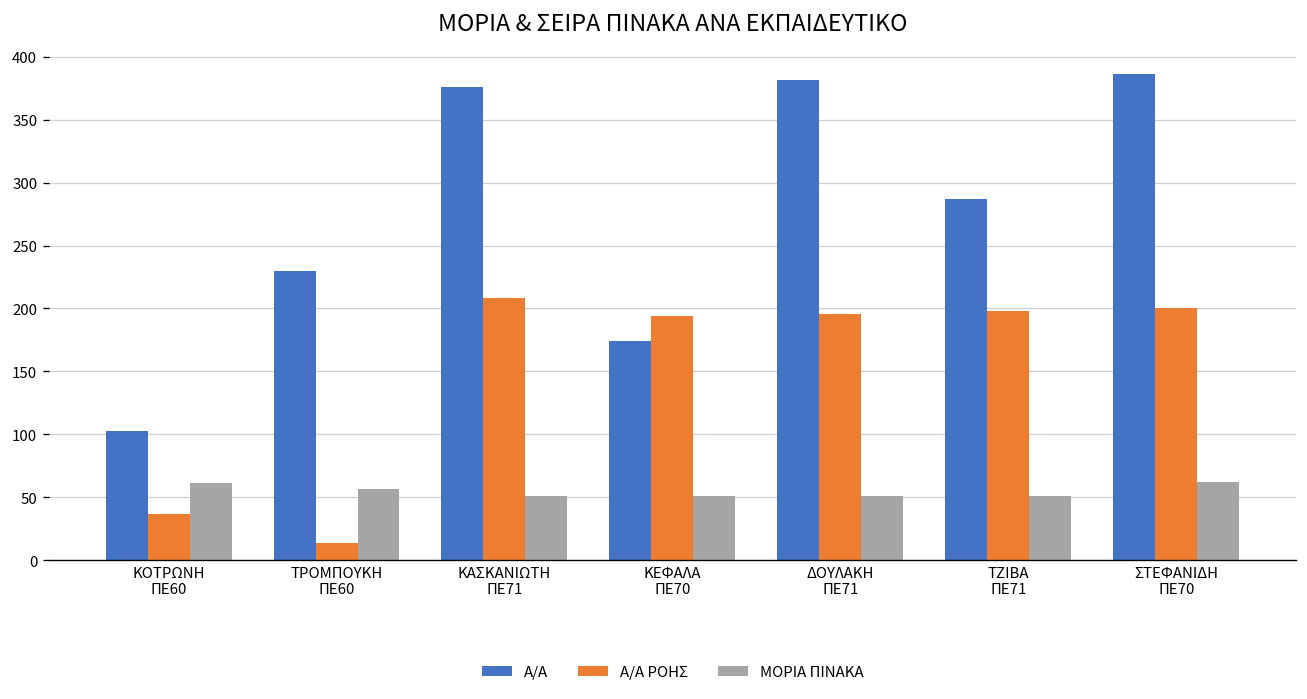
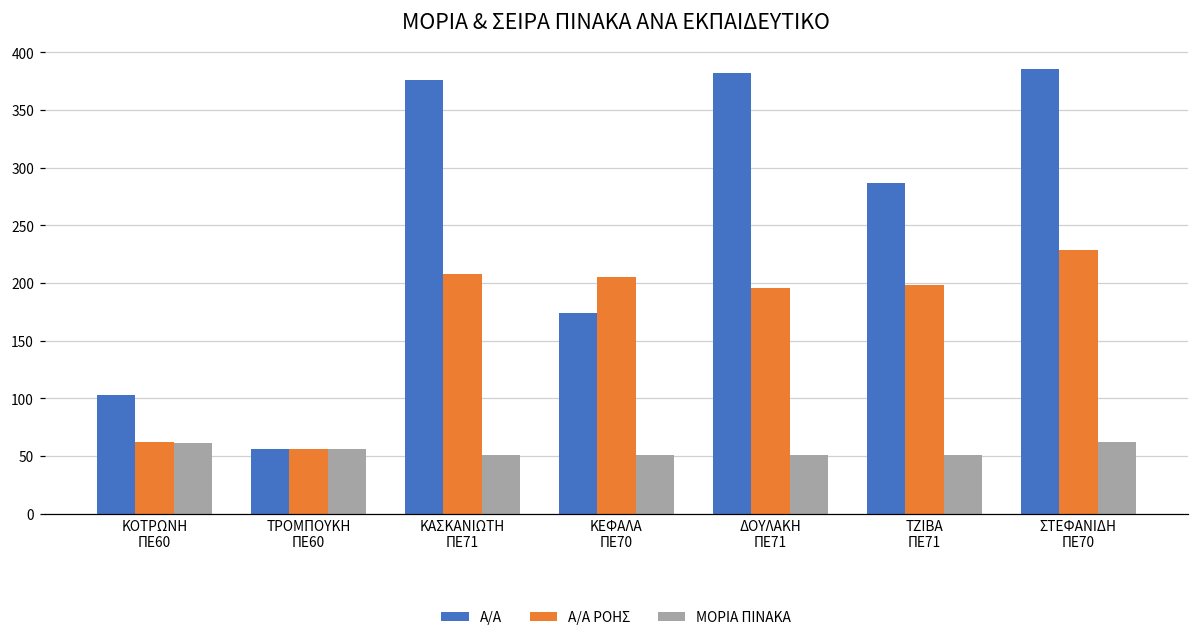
  {
    "Α/Α": {
      "ΚΟΤΡΩΝΗ ΠΕ60": 103,
-     "ΤΡΟΜΠΟΥΚΗ ΠΕ60": 230,
+     "ΤΡΟΜΠΟΥΚΗ ΠΕ60": 56,
      "ΚΑΣΚΑΝΙΩΤΗ ΠΕ71": 376,
      "ΚΕΦΑΛΑ ΠΕ70": 174,
      "ΔΟΥΛΑΚΗ ΠΕ71": 382,
      "ΤΖΙΒΑ ΠΕ71": 287,
      "ΣΤΕΦΑΝΙΔΗ ΠΕ70": 386
    },
    "Α/Α ΡΟΗΣ": {
-     "ΚΟΤΡΩΝΗ ΠΕ60": 37,
-     "ΤΡΟΜΠΟΥΚΗ ΠΕ60": 14,
+     "ΚΟΤΡΩΝΗ ΠΕ60": 62,
+     "ΤΡΟΜΠΟΥΚΗ ΠΕ60": 56,
      "ΚΑΣΚΑΝΙΩΤΗ ΠΕ71": 208,
-     "ΚΕΦΑΛΑ ΠΕ70": 194,
+     "ΚΕΦΑΛΑ ΠΕ70": 205,
      "ΔΟΥΛΑΚΗ ΠΕ71": 196,
      "ΤΖΙΒΑ ΠΕ71": 198,
-     "ΣΤΕΦΑΝΙΔΗ ΠΕ70": 200
+     "ΣΤΕΦΑΝΙΔΗ ΠΕ70": 229
    },
    "ΜΟΡΙΑ ΠΙΝΑΚΑ": {
      "ΚΟΤΡΩΝΗ ΠΕ60": 61,
      "ΤΡΟΜΠΟΥΚΗ ΠΕ60": 56,
      "ΚΑΣΚΑΝΙΩΤΗ ΠΕ71": 51,
      "ΚΕΦΑΛΑ ΠΕ70": 51,
      "ΔΟΥΛΑΚΗ ΠΕ71": 51,
      "ΤΖΙΒΑ ΠΕ71": 51,
      "ΣΤΕΦΑΝΙΔΗ ΠΕ70": 62
    }
  }
